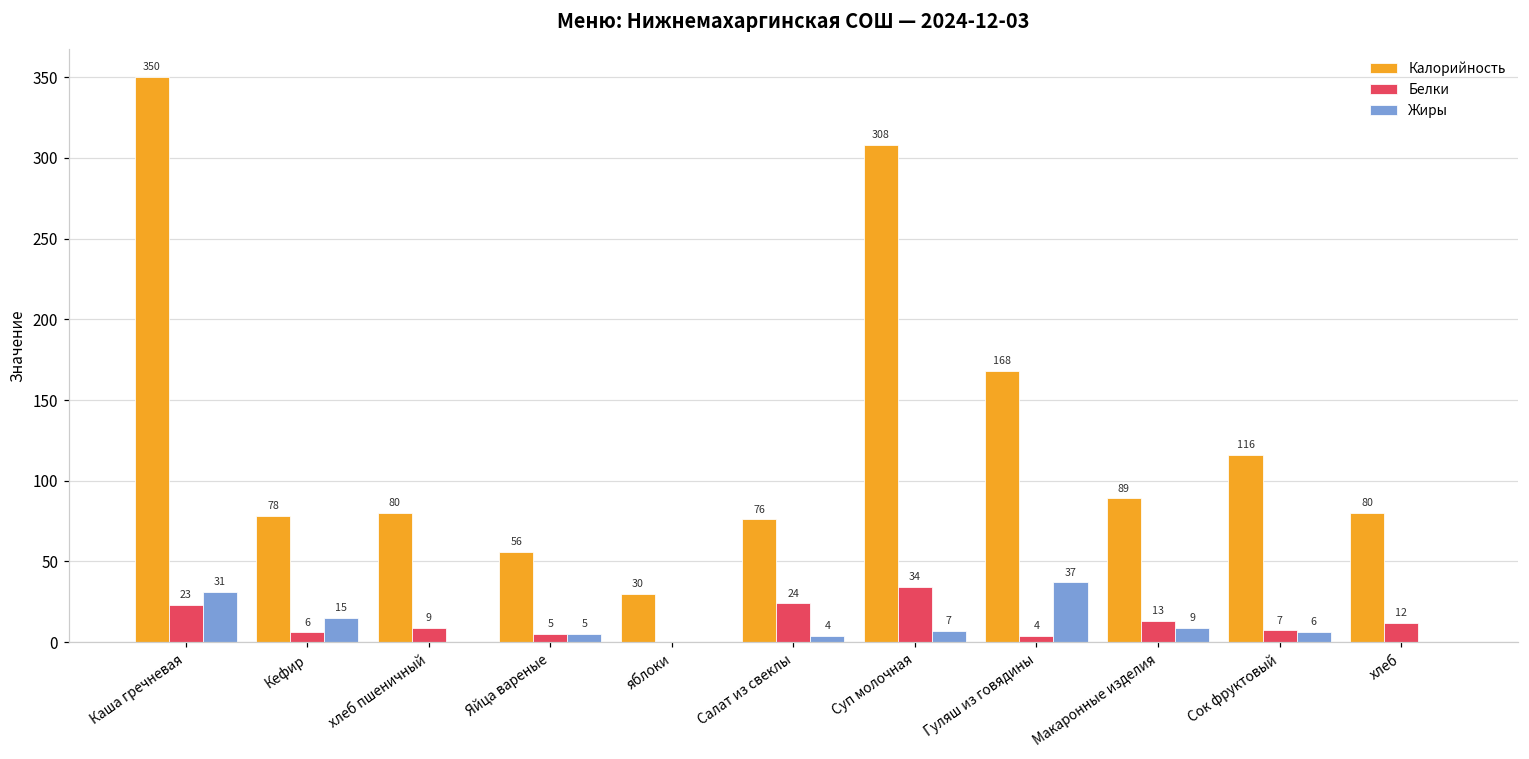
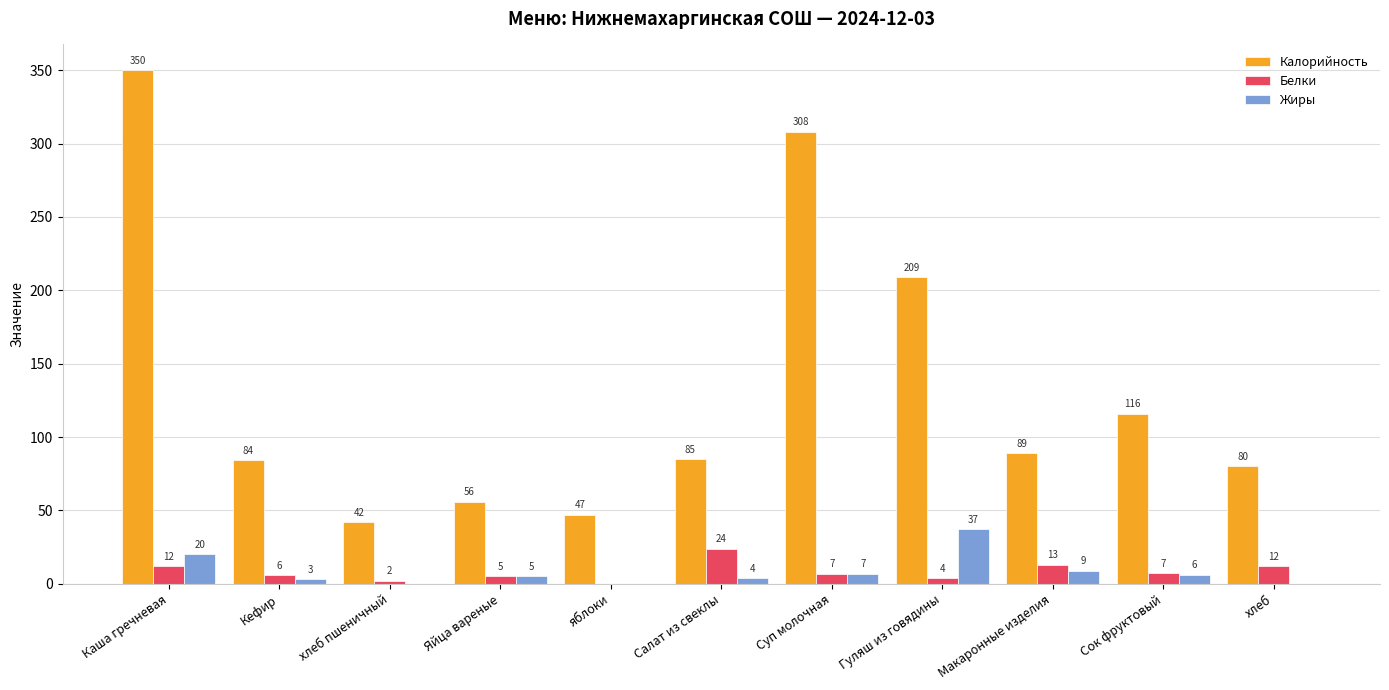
  {
    "Калорийность": {
      "Каша гречневая": 350,
-     "Кефир": 78,
-     "хлеб пшеничный": 80,
+     "Кефир": 84,
+     "хлеб пшеничный": 42,
      "Яйца вареные": 56,
-     "яблоки": 30,
-     "Салат из свеклы": 76,
+     "яблоки": 47,
+     "Салат из свеклы": 85,
      "Суп молочная": 308,
-     "Гуляш из говядины": 168,
+     "Гуляш из говядины": 209,
      "Макаронные изделия": 89,
      "Сок фруктовый": 116,
      "хлеб": 80
    },
    "Белки": {
-     "Каша гречневая": 23,
+     "Каша гречневая": 12,
      "Кефир": 6,
-     "хлеб пшеничный": 9,
+     "хлеб пшеничный": 2,
      "Яйца вареные": 5,
      "Салат из свеклы": 24,
-     "Суп молочная": 34,
+     "Суп молочная": 7,
      "Гуляш из говядины": 4,
      "Макаронные изделия": 13,
      "Сок фруктовый": 7,
      "хлеб": 12
    },
    "Жиры": {
-     "Каша гречневая": 31,
-     "Кефир": 15,
+     "Каша гречневая": 20,
+     "Кефир": 3,
      "Яйца вареные": 5,
      "Салат из свеклы": 4,
      "Суп молочная": 7,
      "Гуляш из говядины": 37,
      "Макаронные изделия": 9,
      "Сок фруктовый": 6
    }
  }
